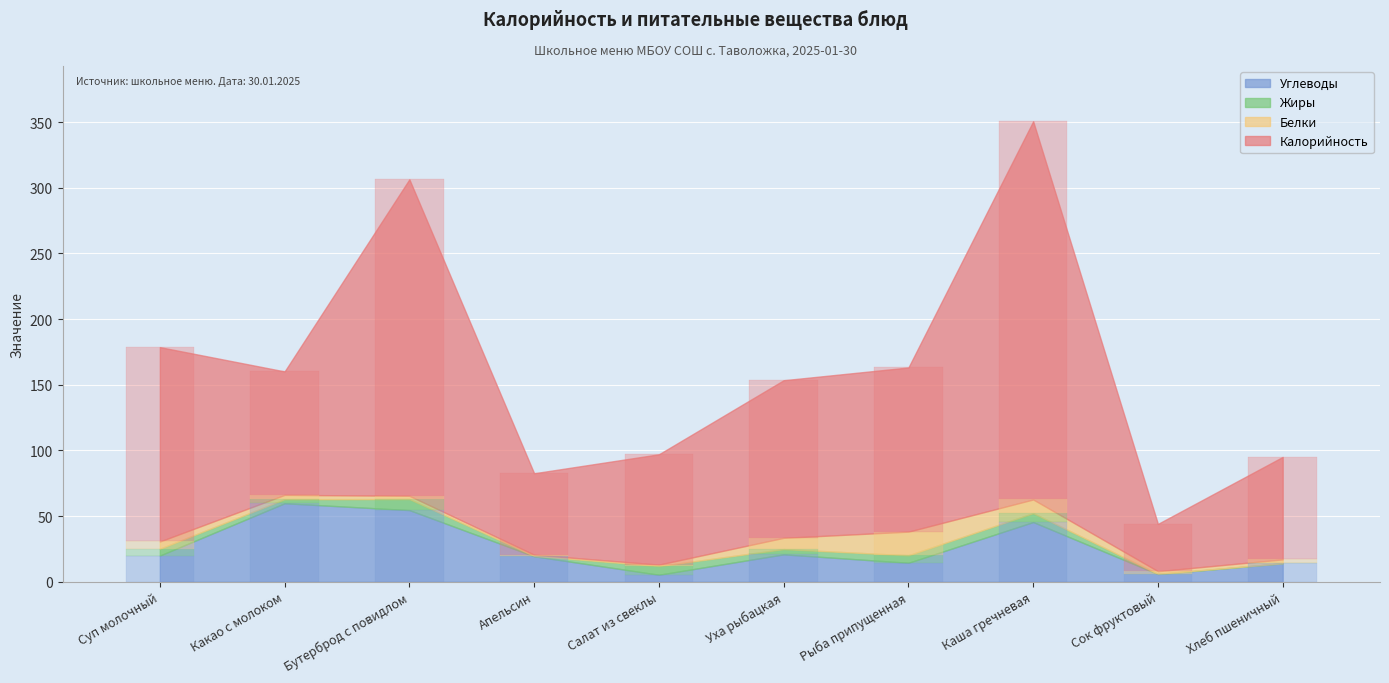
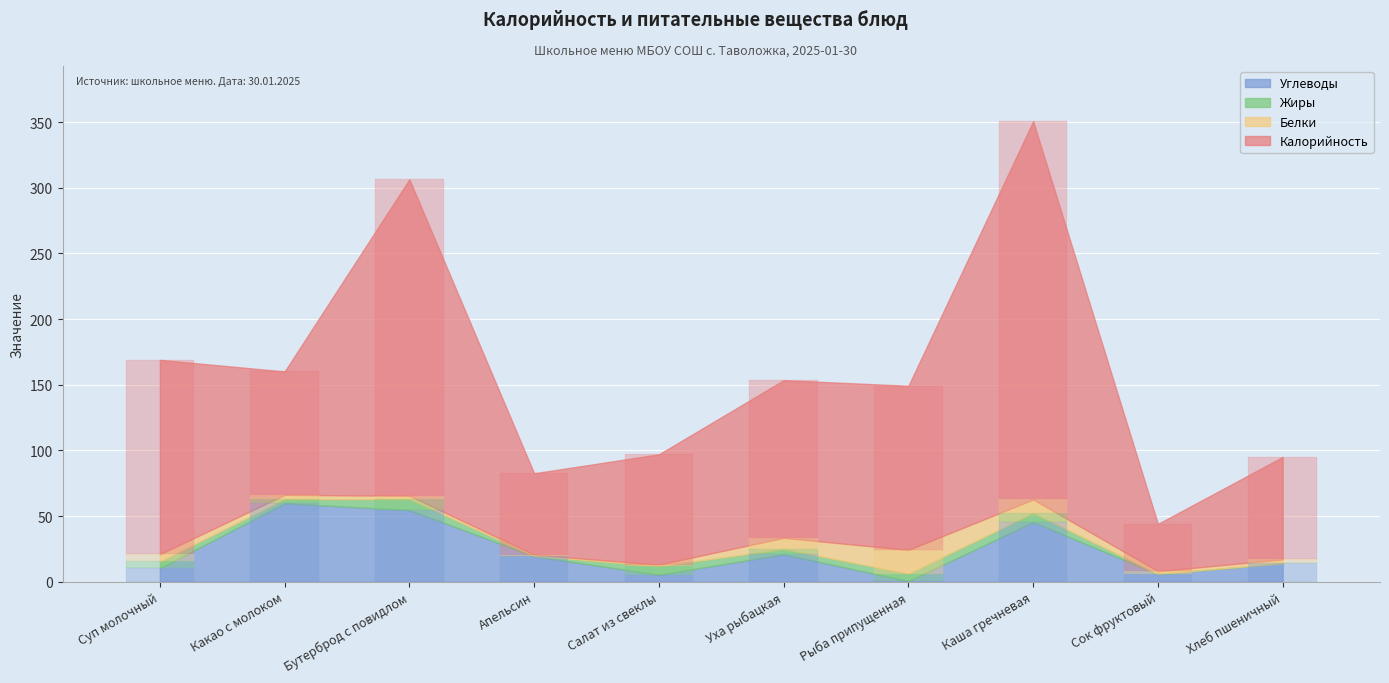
  {
    "Углеводы": {
-     "Суп молочный": 20,
+     "Суп молочный": 10,
      "Какао с молоком": 60,
      "Бутерброд с повидлом": 55,
      "Салат из свеклы": 5,
      "Уха рыбацкая": 21,
-     "Рыба припущенная": 14,
+     "Рыба припущенная": 1,
      "Каша гречневая": 45
    }
  }
